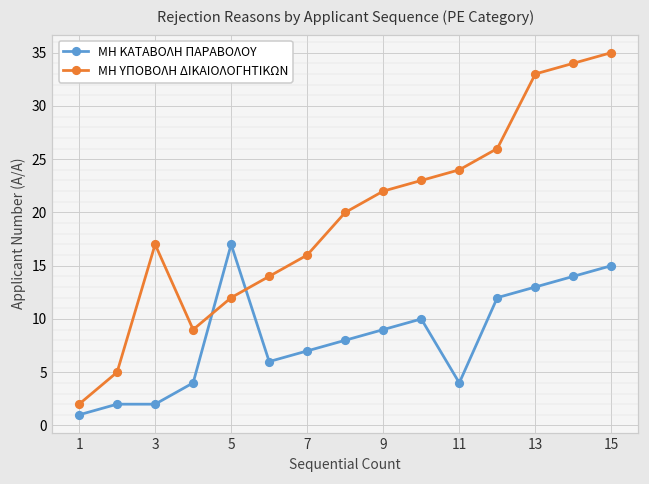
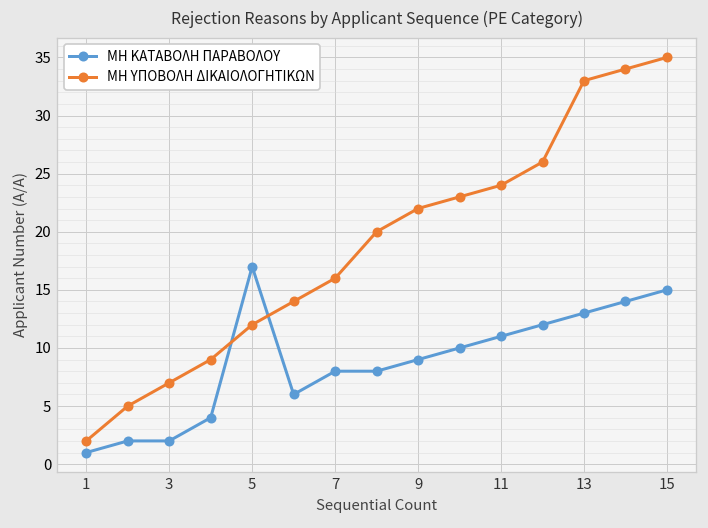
  {
    "ΜΗ ΚΑΤΑΒΟΛΗ ΠΑΡΑΒΟΛΟΥ": {
      "1": 1,
      "3": 2,
      "5": 17,
-     "7": 7,
+     "7": 8,
      "9": 9,
-     "11": 4,
+     "11": 11,
      "13": 13,
      "15": 15
    },
    "ΜΗ ΥΠΟΒΟΛΗ ΔΙΚΑΙΟΛΟΓΗΤΙΚΩΝ": {
      "1": 2,
-     "3": 17,
+     "3": 7,
      "5": 12,
      "7": 16,
      "9": 22,
      "11": 24,
      "13": 33,
      "15": 35
    }
  }
